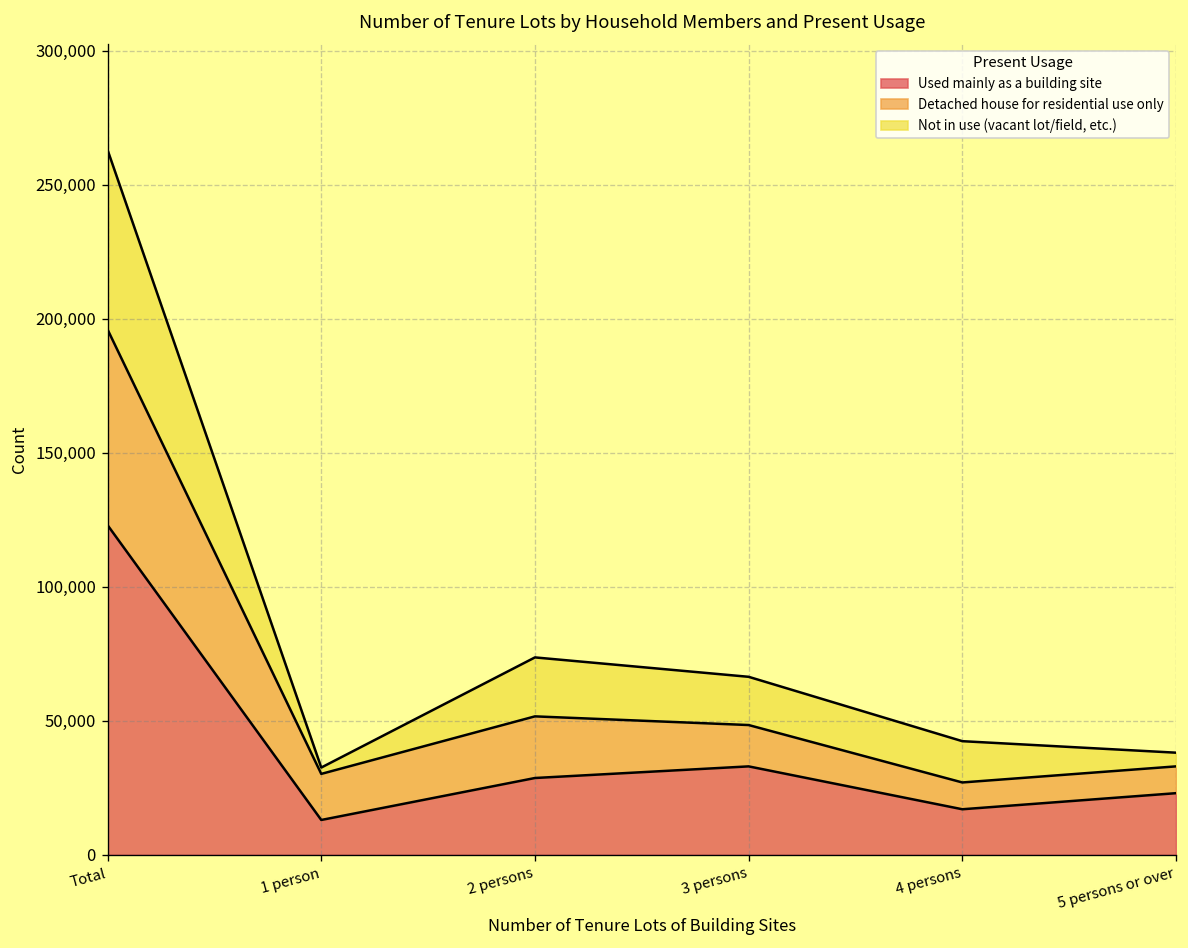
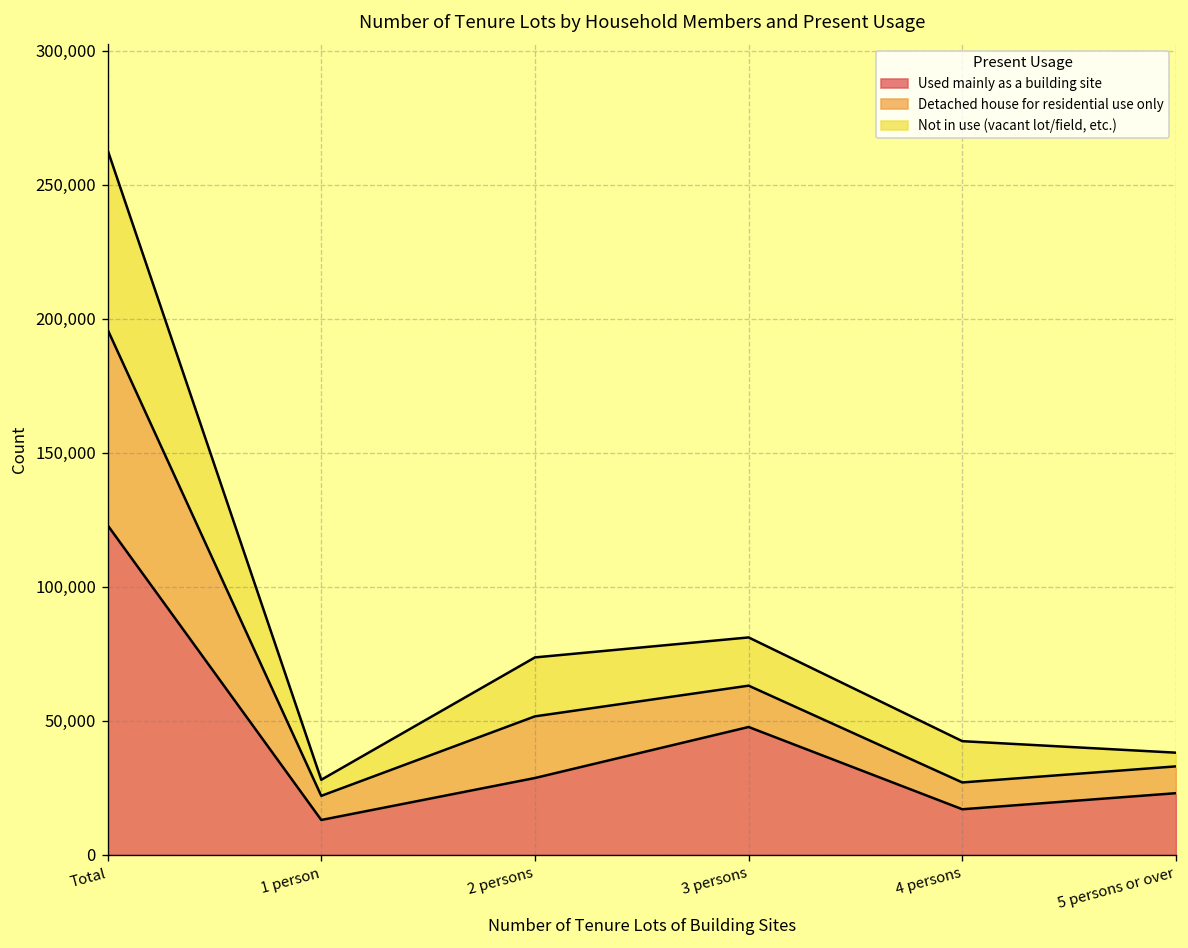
  {
    "Used mainly as a building site": {
      "Total": "123,000",
      "1 person": "13,000",
      "2 persons": "29,000",
-     "3 persons": "33,000",
+     "3 persons": "48,000",
      "4 persons": "17,000",
      "5 persons or over": "23,000"
    },
    "Detached house for residential use only": {
      "Total": "73,000",
-     "1 person": "17,000",
+     "1 person": "9,000",
      "2 persons": "23,000",
      "3 persons": "15,000",
      "4 persons": "10,000",
      "5 persons or over": "10,000"
    },
    "Not in use (vacant lot/field, etc.)": {
      "Total": "67,000",
-     "1 person": "2,000",
+     "1 person": "6,000",
      "2 persons": "22,000",
      "3 persons": "18,000",
      "4 persons": "15,000",
      "5 persons or over": "5,000"
    }
  }
